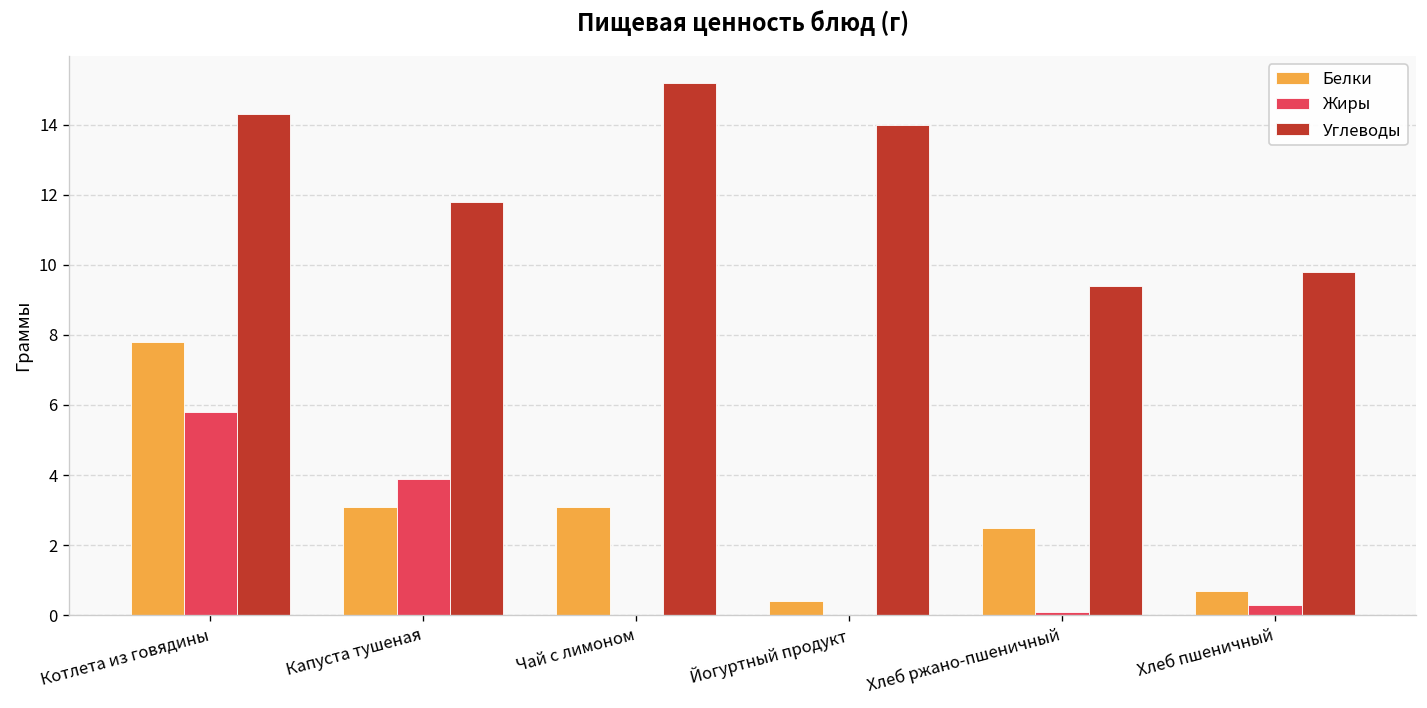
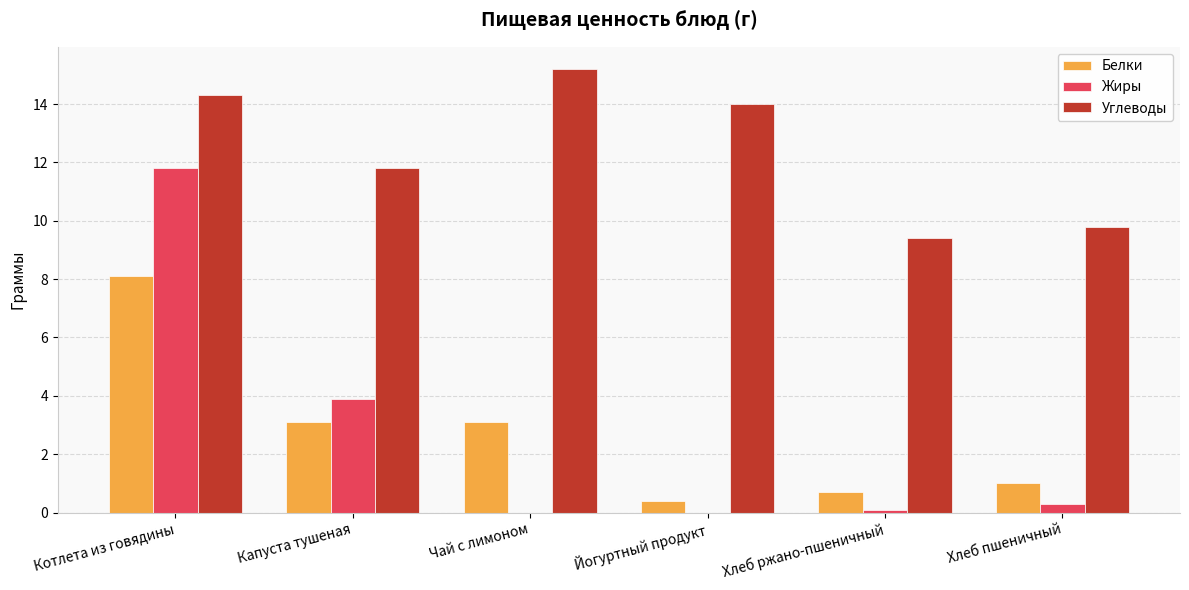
  {
    "Белки": {
-     "Котлета из говядины": 7.8,
+     "Котлета из говядины": 8.1,
      "Капуста тушеная": 3.1,
      "Чай с лимоном": 3.1,
      "Йогуртный продукт": 0.4,
-     "Хлеб ржано-пшеничный": 2.5,
-     "Хлеб пшеничный": 0.7
+     "Хлеб ржано-пшеничный": 0.7,
+     "Хлеб пшеничный": 1.0
    },
    "Жиры": {
-     "Котлета из говядины": 5.8,
+     "Котлета из говядины": 11.8,
      "Капуста тушеная": 3.9,
      "Чай с лимоном": 0.0,
      "Йогуртный продукт": 0.0,
      "Хлеб ржано-пшеничный": 0.1,
      "Хлеб пшеничный": 0.3
    },
    "Углеводы": {
      "Котлета из говядины": 14.3,
      "Капуста тушеная": 11.8,
      "Чай с лимоном": 15.2,
      "Йогуртный продукт": 14.0,
      "Хлеб ржано-пшеничный": 9.4,
      "Хлеб пшеничный": 9.8
    }
  }
